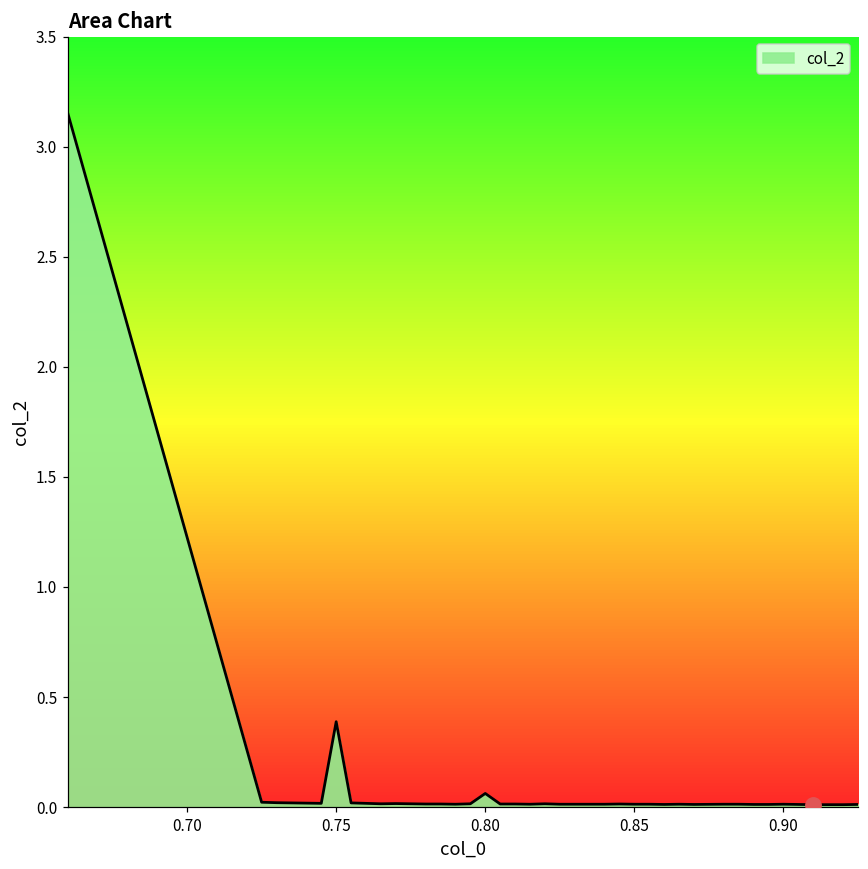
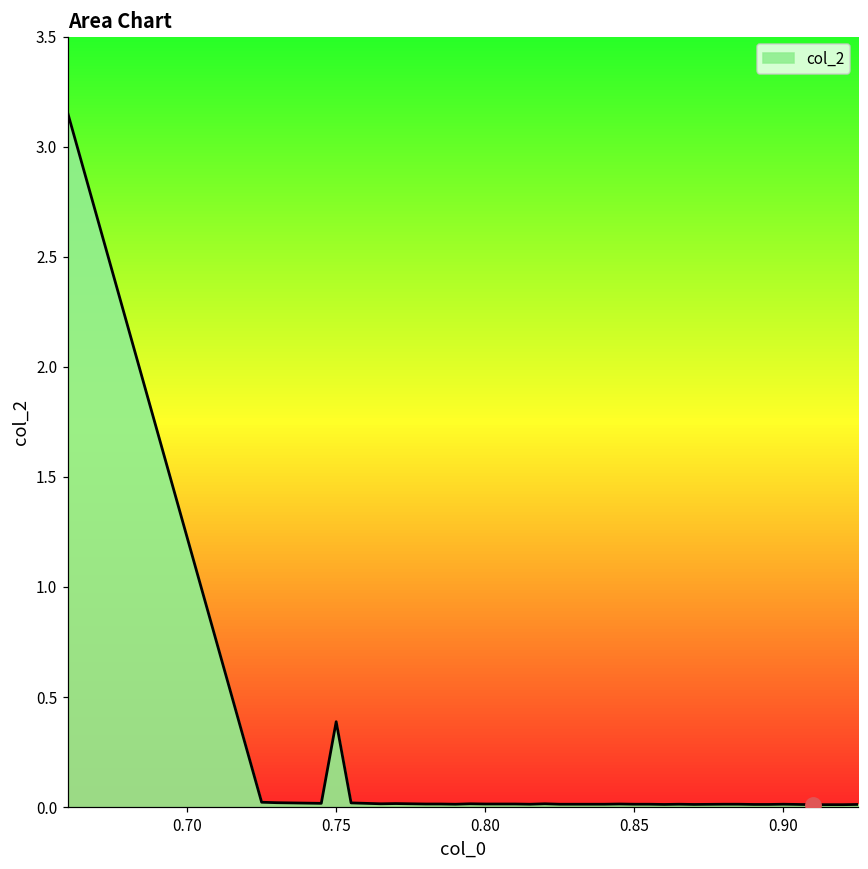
  {
    "col_2": {
      "0.75": 0.39,
-     "0.80": 0.06,
+     "0.80": 0.01,
      "0.85": 0.01,
      "0.90": 0.01
    }
  }
